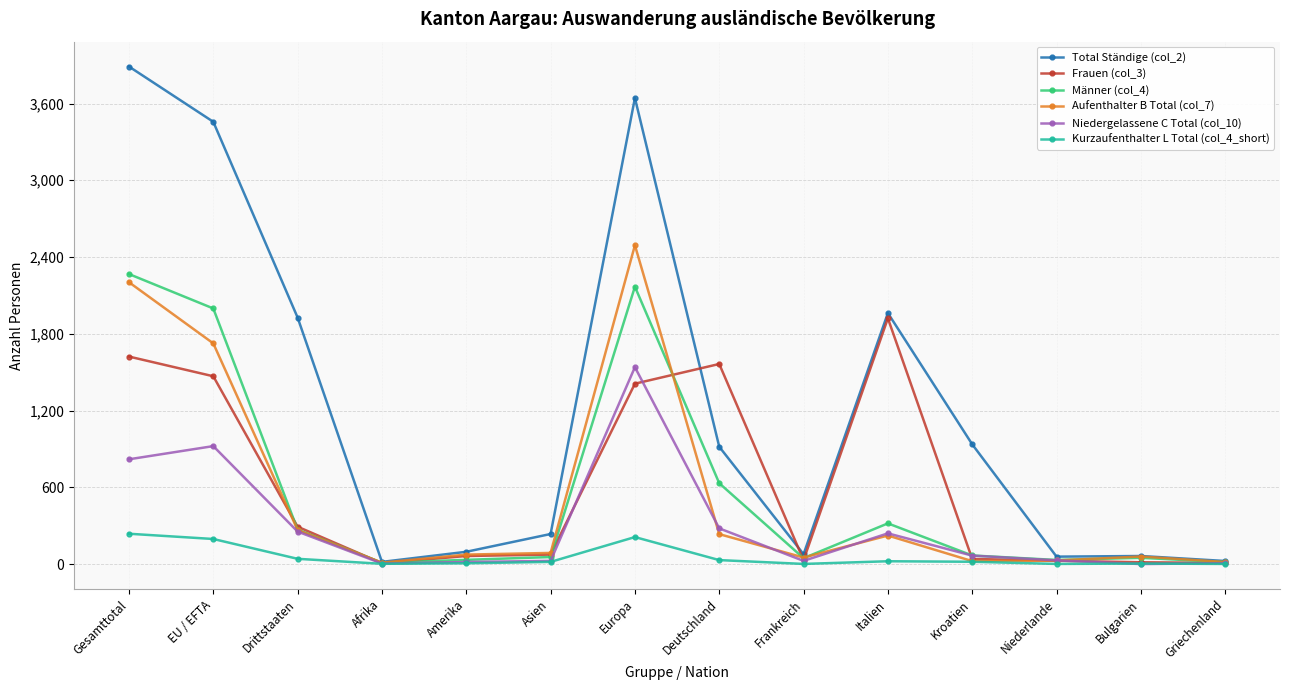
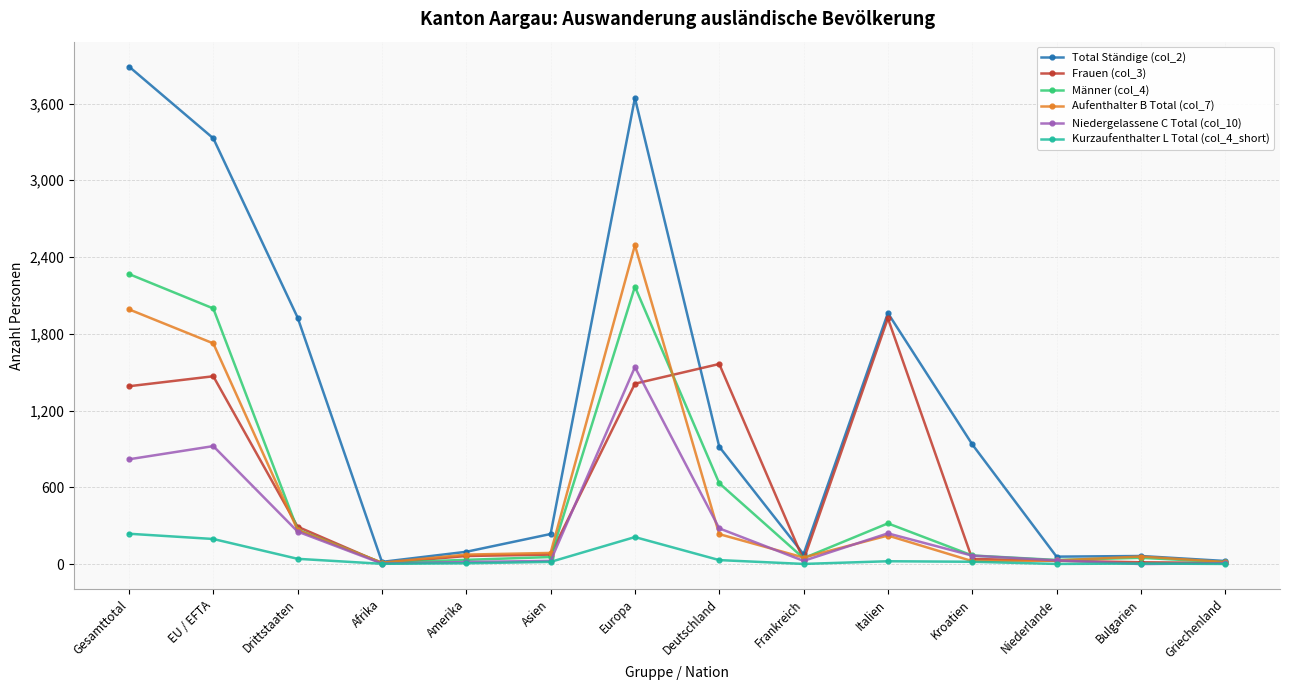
  {
    "Total Ständige (col_2)": {
      "Gesamttotal": "3,890",
-     "EU / EFTA": "3,460",
+     "EU / EFTA": "3,330",
      "Drittstaaten": "1,930",
      "Amerika": "100",
      "Asien": "240",
      "Europa": "3,640",
      "Deutschland": "920",
      "Frankreich": "80",
      "Italien": "1,960",
      "Kroatien": "940",
      "Niederlande": "60"
    },
    "Frauen (col_3)": {
-     "Gesamttotal": "1,620",
+     "Gesamttotal": "1,390",
      "EU / EFTA": "1,470",
      "Drittstaaten": "290",
      "Europa": "1,410",
      "Deutschland": "1,560",
      "Italien": "1,920"
    },
    "Aufenthalter B Total (col_7)": {
-     "Gesamttotal": "2,200",
+     "Gesamttotal": "1,990",
      "EU / EFTA": "1,730",
      "Europa": "2,490",
      "Deutschland": "230"
    },
    "Niedergelassene C Total (col_10)": {
      "Gesamttotal": "820",
      "EU / EFTA": "920",
      "Europa": "1,540",
      "Deutschland": "280"
    }
  }
